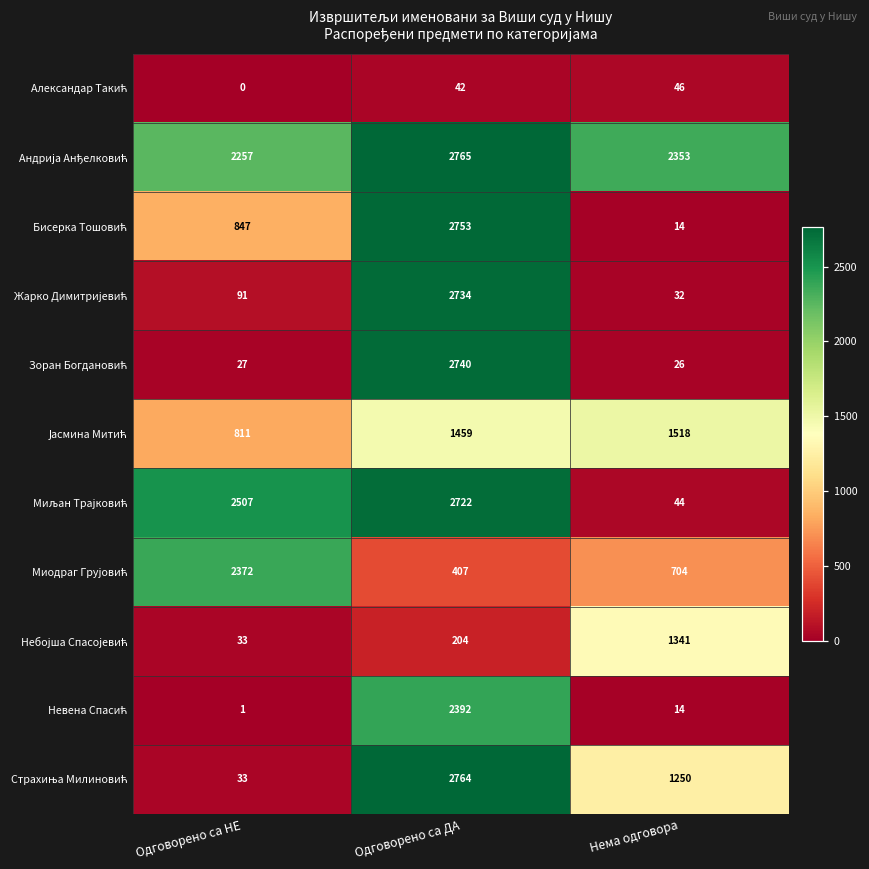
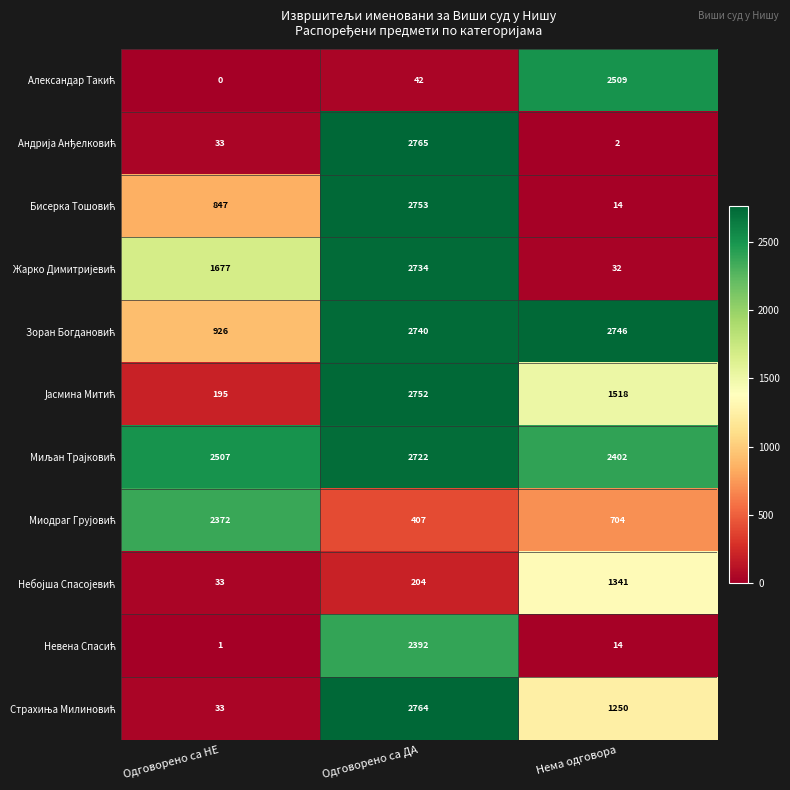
  {
    "Александар Такић": {
      "Одговорено са НЕ": 0,
      "Одговорено са ДА": 42,
-     "Нема одговора": 46
+     "Нема одговора": 2509
    },
    "Андрија Анђелковић": {
-     "Одговорено са НЕ": 2257,
+     "Одговорено са НЕ": 33,
      "Одговорено са ДА": 2765,
-     "Нема одговора": 2353
+     "Нема одговора": 2
    },
    "Бисерка Тошовић": {
      "Одговорено са НЕ": 847,
      "Одговорено са ДА": 2753,
      "Нема одговора": 14
    },
    "Жарко Димитријевић": {
-     "Одговорено са НЕ": 91,
+     "Одговорено са НЕ": 1677,
      "Одговорено са ДА": 2734,
      "Нема одговора": 32
    },
    "Зоран Богдановић": {
-     "Одговорено са НЕ": 27,
+     "Одговорено са НЕ": 926,
      "Одговорено са ДА": 2740,
-     "Нема одговора": 26
+     "Нема одговора": 2746
    },
    "Јасмина Митић": {
-     "Одговорено са НЕ": 811,
-     "Одговорено са ДА": 1459,
+     "Одговорено са НЕ": 195,
+     "Одговорено са ДА": 2752,
      "Нема одговора": 1518
    },
    "Миљан Трајковић": {
      "Одговорено са НЕ": 2507,
      "Одговорено са ДА": 2722,
-     "Нема одговора": 44
+     "Нема одговора": 2402
    },
    "Миодраг Грујовић": {
      "Одговорено са НЕ": 2372,
      "Одговорено са ДА": 407,
      "Нема одговора": 704
    },
    "Небојша Спасојевић": {
      "Одговорено са НЕ": 33,
      "Одговорено са ДА": 204,
      "Нема одговора": 1341
    },
    "Невена Спасић": {
      "Одговорено са НЕ": 1,
      "Одговорено са ДА": 2392,
      "Нема одговора": 14
    },
    "Страхиња Милиновић": {
      "Одговорено са НЕ": 33,
      "Одговорено са ДА": 2764,
      "Нема одговора": 1250
    }
  }
